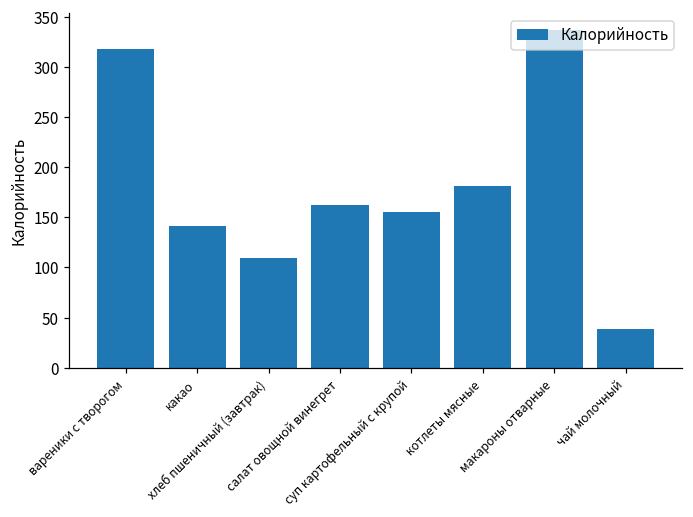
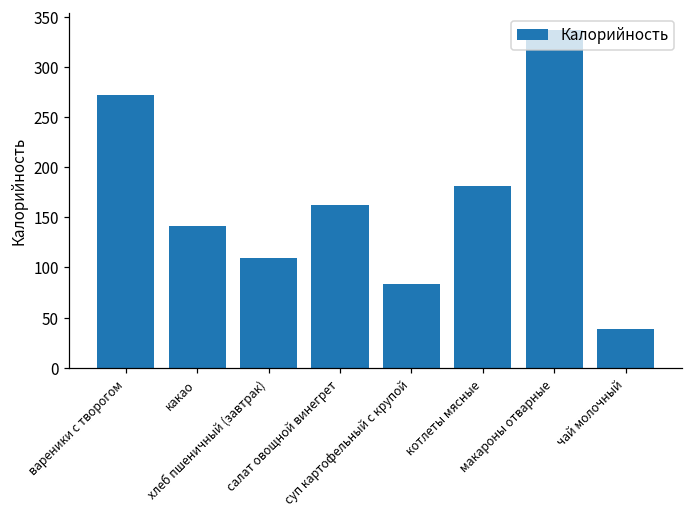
  {
-   "вареники с творогом": 320,
+   "вареники с творогом": 270,
    "какао": 140,
    "хлеб пшеничный (завтрак)": 110,
    "салат овощной винегрет": 160,
-   "суп картофельный с крупой": 160,
+   "суп картофельный с крупой": 80,
    "котлеты мясные": 180,
    "чай молочный": 40
  }
